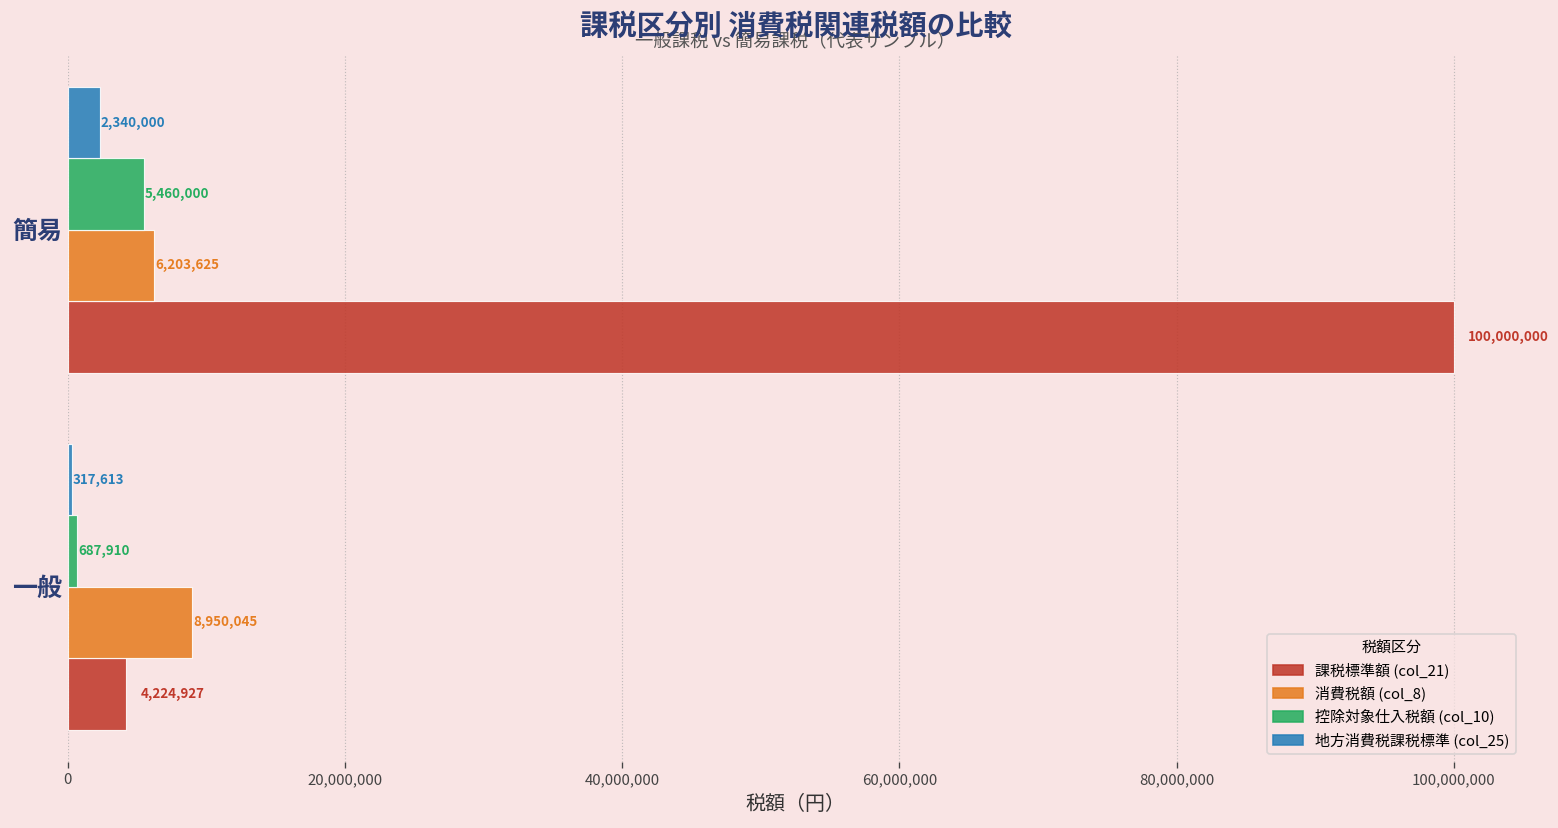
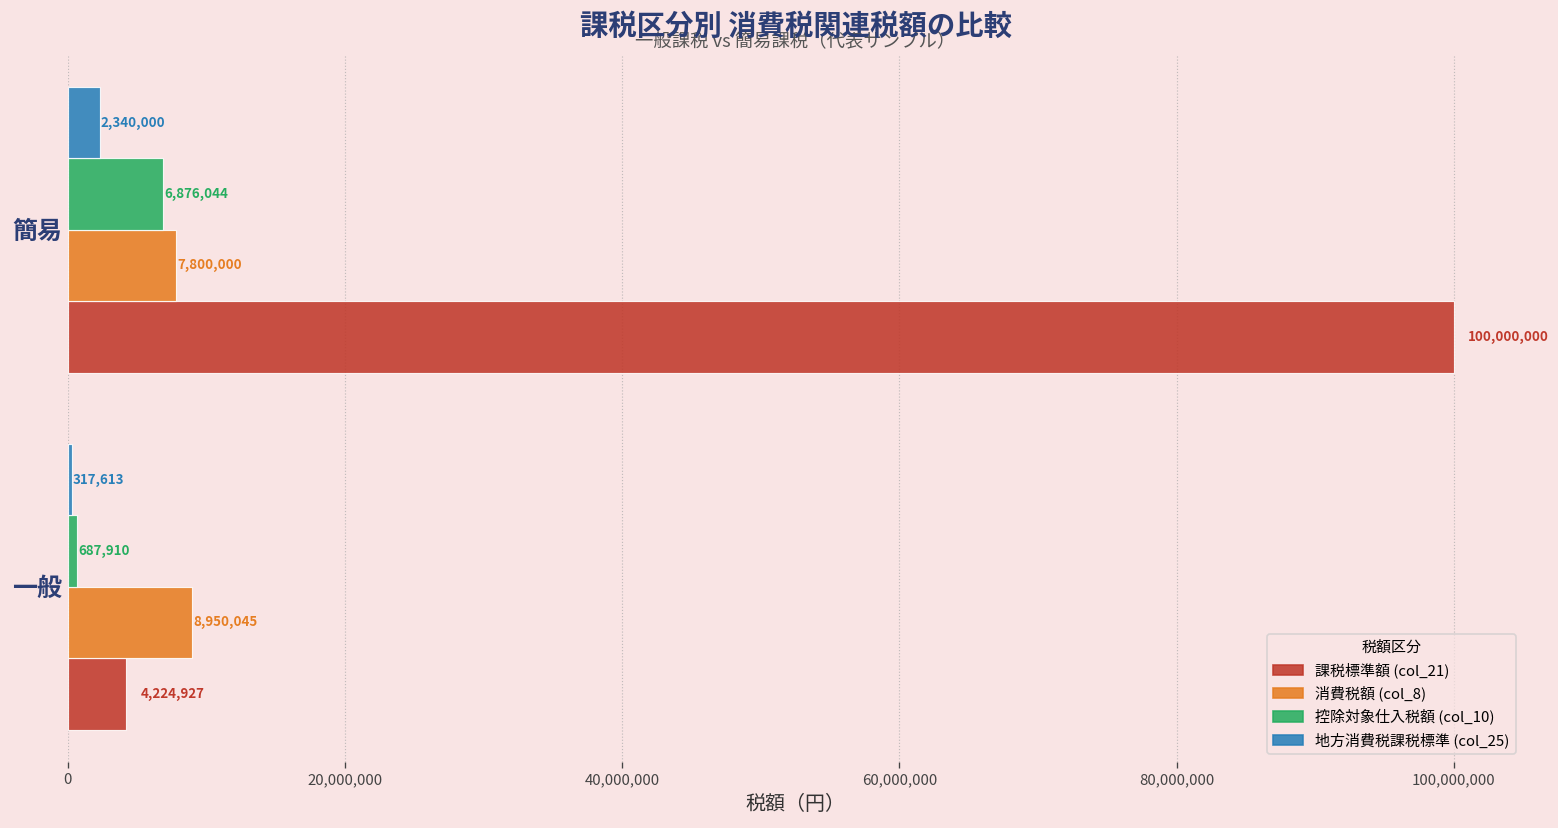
  {
    "課税標準額 (col_21)": {
      "簡易": "100,000,000",
      "一般": "4,224,927"
    },
    "消費税額 (col_8)": {
-     "簡易": "6,203,625",
+     "簡易": "7,800,000",
      "一般": "8,950,045"
    },
    "控除対象仕入税額 (col_10)": {
-     "簡易": "5,460,000",
+     "簡易": "6,876,044",
      "一般": "687,910"
    },
    "地方消費税課税標準 (col_25)": {
      "簡易": "2,340,000",
      "一般": "317,613"
    }
  }
